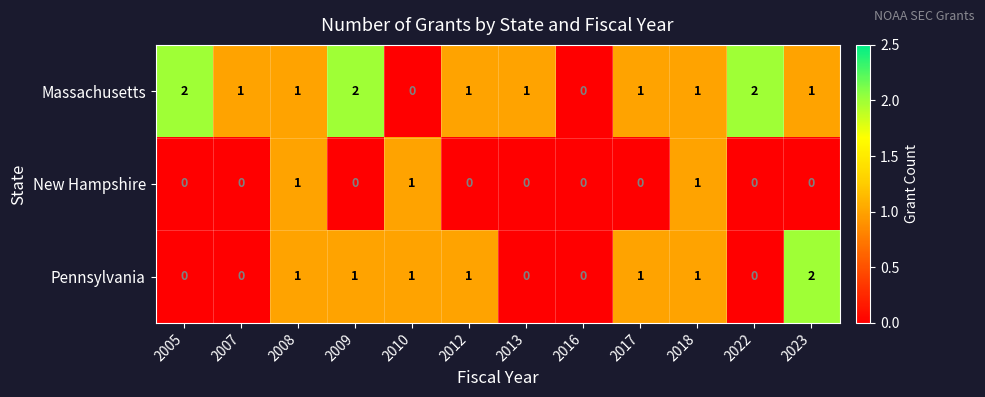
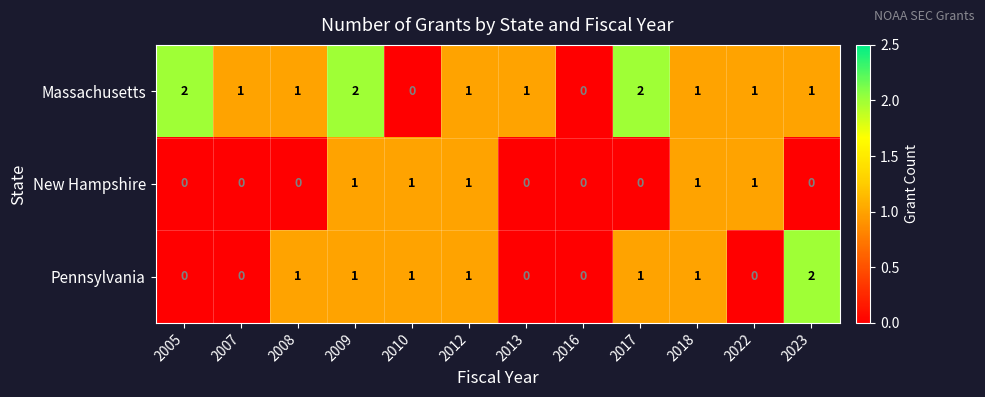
  {
    "Massachusetts": {
      "2005": 2,
      "2007": 1,
      "2008": 1,
      "2009": 2,
      "2010": 0,
      "2012": 1,
      "2013": 1,
      "2016": 0,
-     "2017": 1,
+     "2017": 2,
      "2018": 1,
-     "2022": 2,
+     "2022": 1,
      "2023": 1
    },
    "New Hampshire": {
      "2005": 0,
      "2007": 0,
-     "2008": 1,
-     "2009": 0,
+     "2008": 0,
+     "2009": 1,
      "2010": 1,
-     "2012": 0,
+     "2012": 1,
      "2013": 0,
      "2016": 0,
      "2017": 0,
      "2018": 1,
-     "2022": 0,
+     "2022": 1,
      "2023": 0
    },
    "Pennsylvania": {
      "2005": 0,
      "2007": 0,
      "2008": 1,
      "2009": 1,
      "2010": 1,
      "2012": 1,
      "2013": 0,
      "2016": 0,
      "2017": 1,
      "2018": 1,
      "2022": 0,
      "2023": 2
    }
  }
